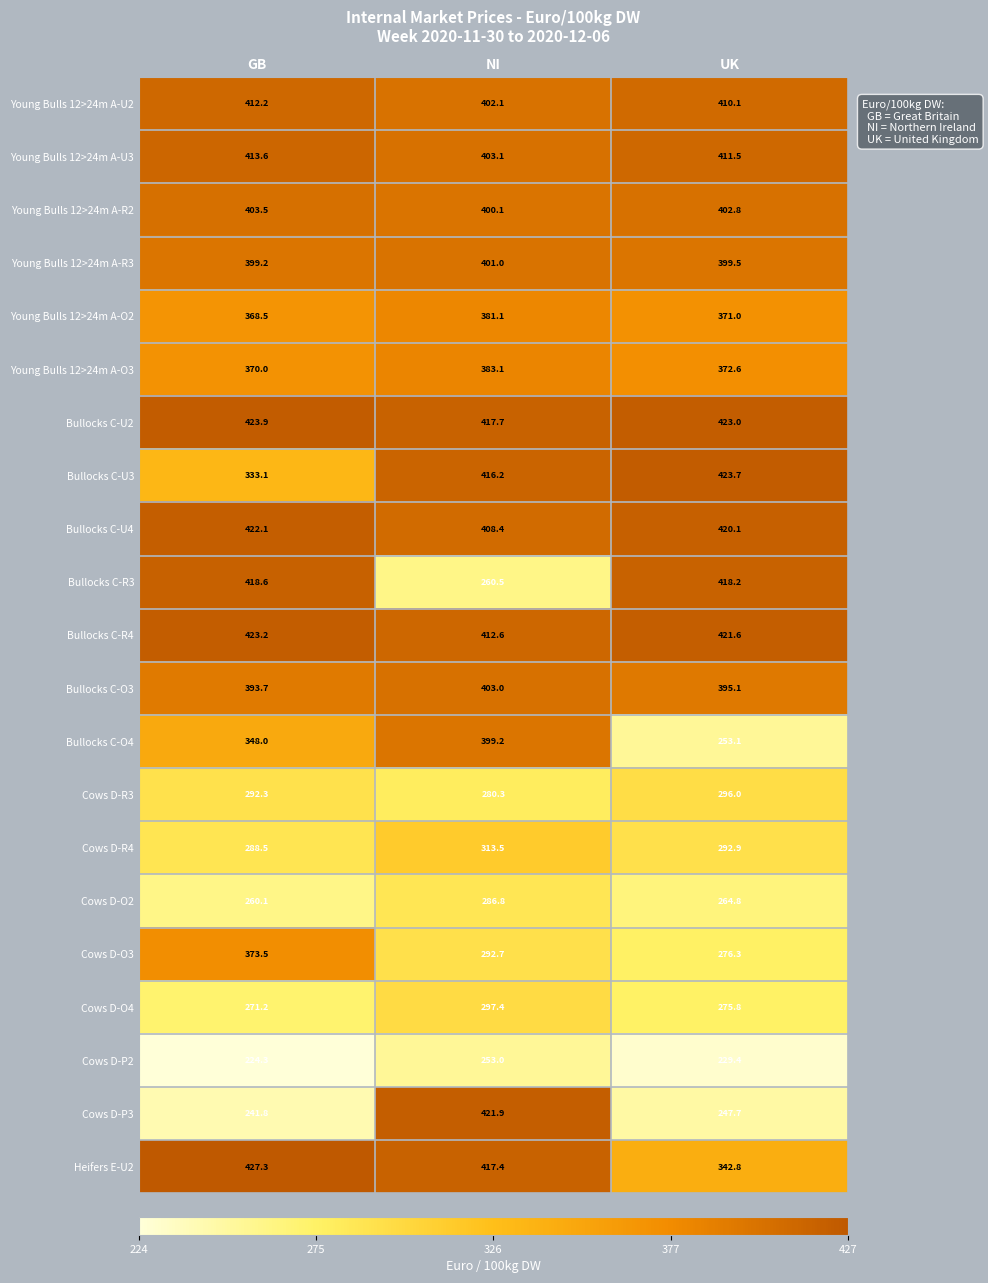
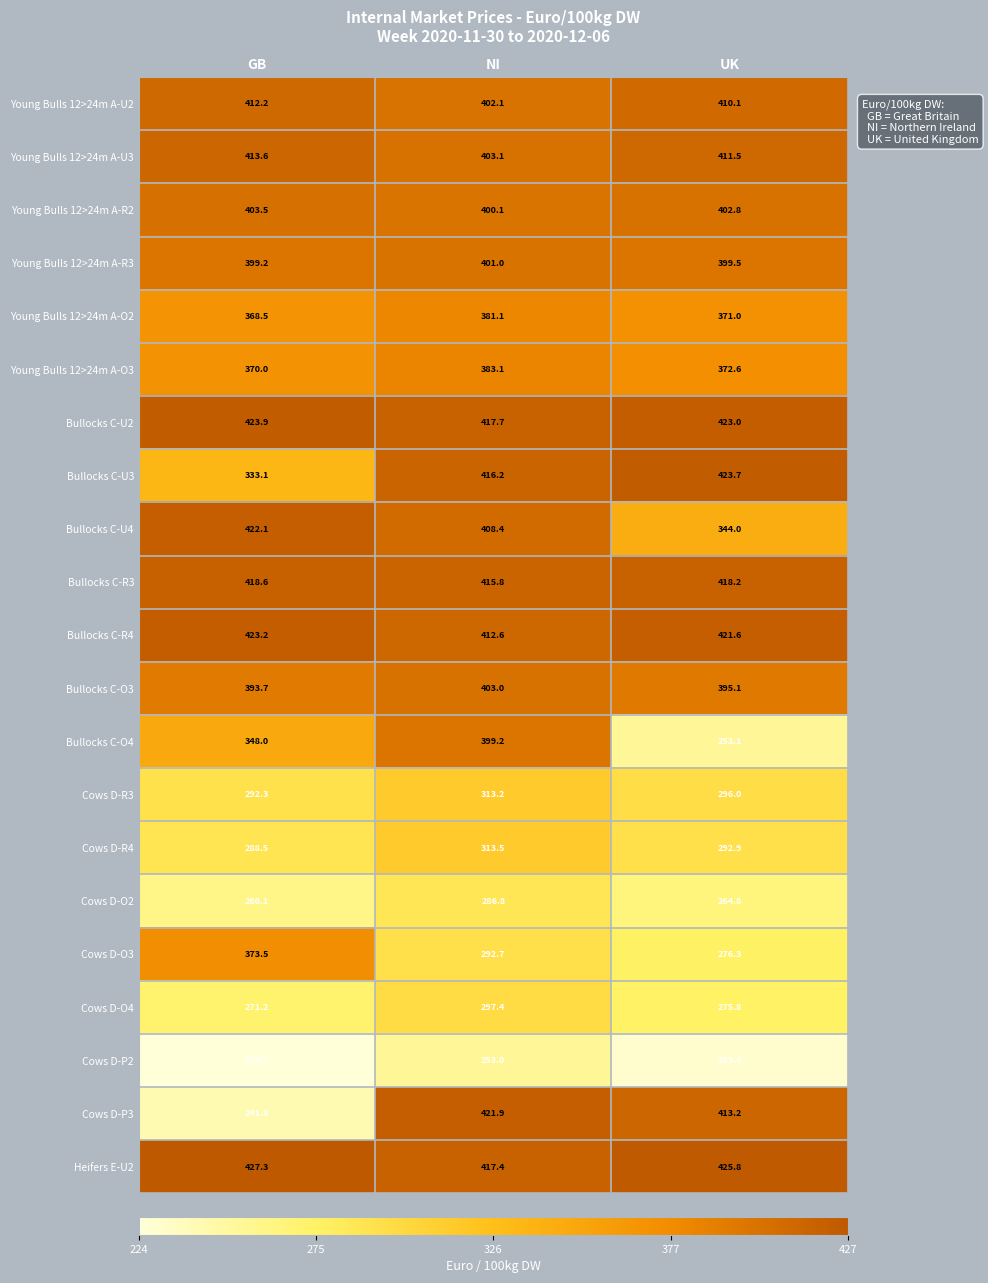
  {
    "Young Bulls 12>24m A-U2": {
      "GB": 412.2,
      "NI": 402.1,
      "UK": 410.1
    },
    "Young Bulls 12>24m A-U3": {
      "GB": 413.6,
      "NI": 403.1,
      "UK": 411.5
    },
    "Young Bulls 12>24m A-R2": {
      "GB": 403.5,
      "NI": 400.1,
      "UK": 402.8
    },
    "Young Bulls 12>24m A-R3": {
      "GB": 399.2,
      "NI": 401.0,
      "UK": 399.5
    },
    "Young Bulls 12>24m A-O2": {
      "GB": 368.5,
      "NI": 381.1,
      "UK": 371.0
    },
    "Young Bulls 12>24m A-O3": {
      "GB": 370.0,
      "NI": 383.1,
      "UK": 372.6
    },
    "Bullocks C-U2": {
      "GB": 423.9,
      "NI": 417.7,
      "UK": 423.0
    },
    "Bullocks C-U3": {
      "GB": 333.1,
      "NI": 416.2,
      "UK": 423.7
    },
    "Bullocks C-U4": {
      "GB": 422.1,
      "NI": 408.4,
-     "UK": 420.1
+     "UK": 344.0
    },
    "Bullocks C-R3": {
      "GB": 418.6,
-     "NI": 260.5,
+     "NI": 415.8,
      "UK": 418.2
    },
    "Bullocks C-R4": {
      "GB": 423.2,
      "NI": 412.6,
      "UK": 421.6
    },
    "Bullocks C-O3": {
      "GB": 393.7,
      "NI": 403.0,
      "UK": 395.1
    },
    "Bullocks C-O4": {
      "GB": 348.0,
      "NI": 399.2,
      "UK": 253.1
    },
    "Cows D-R3": {
      "GB": 292.3,
-     "NI": 280.3,
+     "NI": 313.2,
      "UK": 296.0
    },
    "Cows D-R4": {
      "GB": 288.5,
      "NI": 313.5,
      "UK": 292.9
    },
    "Cows D-O2": {
      "GB": 260.1,
      "NI": 286.8,
      "UK": 264.8
    },
    "Cows D-O3": {
      "GB": 373.5,
      "NI": 292.7,
      "UK": 276.3
    },
    "Cows D-O4": {
      "GB": 271.2,
      "NI": 297.4,
      "UK": 275.8
    },
    "Cows D-P2": {
      "NI": 253.0,
      "UK": 229.4
    },
    "Cows D-P3": {
      "GB": 241.8,
      "NI": 421.9,
-     "UK": 247.7
+     "UK": 413.2
    },
    "Heifers E-U2": {
      "GB": 427.3,
      "NI": 417.4,
-     "UK": 342.8
+     "UK": 425.8
    }
  }
